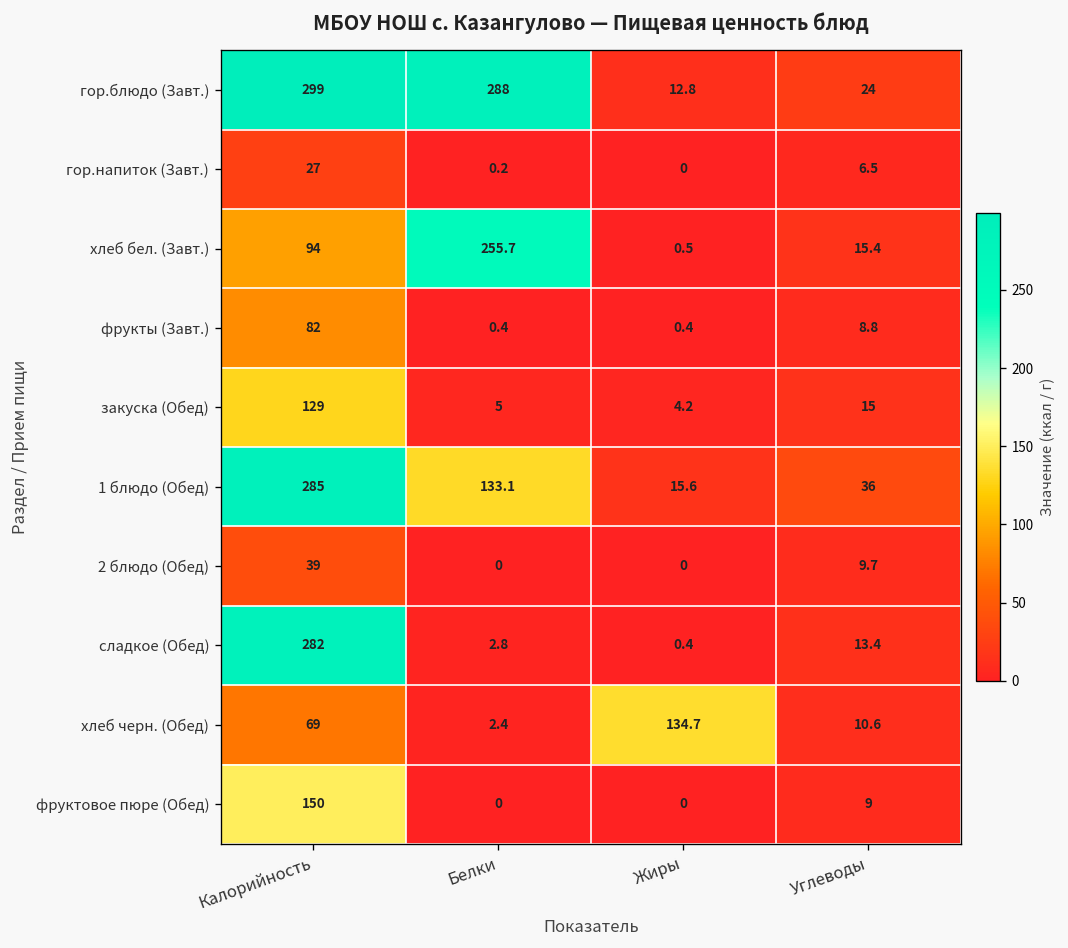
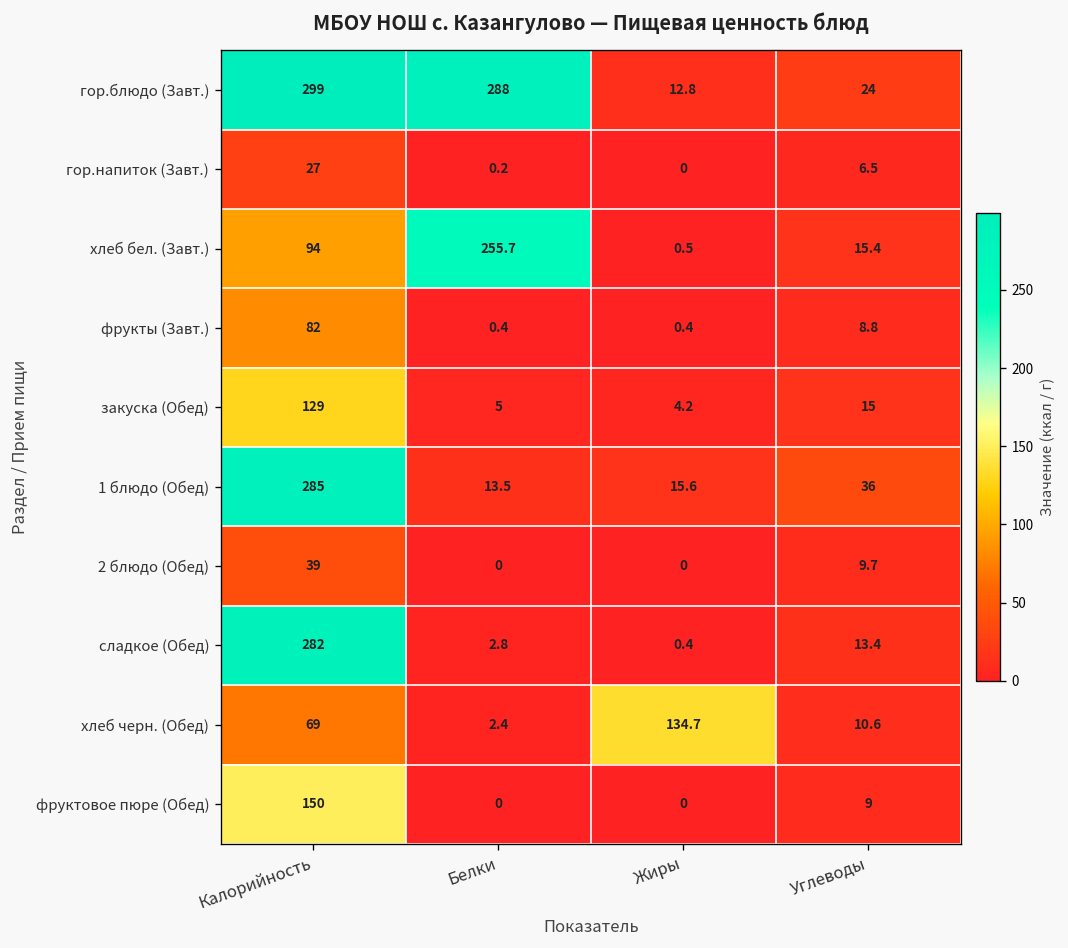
  {
    "гор.блюдо (Завт.)": {
      "Калорийность": 299,
      "Белки": 288,
      "Жиры": 12.8,
      "Углеводы": 24
    },
    "гор.напиток (Завт.)": {
      "Калорийность": 27,
      "Белки": 0.2,
      "Жиры": 0,
      "Углеводы": 6.5
    },
    "хлеб бел. (Завт.)": {
      "Калорийность": 94,
      "Белки": 255.7,
      "Жиры": 0.5,
      "Углеводы": 15.4
    },
    "фрукты (Завт.)": {
      "Калорийность": 82,
      "Белки": 0.4,
      "Жиры": 0.4,
      "Углеводы": 8.8
    },
    "закуска (Обед)": {
      "Калорийность": 129,
      "Белки": 5,
      "Жиры": 4.2,
      "Углеводы": 15
    },
    "1 блюдо (Обед)": {
      "Калорийность": 285,
-     "Белки": 133.1,
+     "Белки": 13.5,
      "Жиры": 15.6,
      "Углеводы": 36
    },
    "2 блюдо (Обед)": {
      "Калорийность": 39,
      "Белки": 0,
      "Жиры": 0,
      "Углеводы": 9.7
    },
    "сладкое (Обед)": {
      "Калорийность": 282,
      "Белки": 2.8,
      "Жиры": 0.4,
      "Углеводы": 13.4
    },
    "хлеб черн. (Обед)": {
      "Калорийность": 69,
      "Белки": 2.4,
      "Жиры": 134.7,
      "Углеводы": 10.6
    },
    "фруктовое пюре (Обед)": {
      "Калорийность": 150,
      "Белки": 0,
      "Жиры": 0,
      "Углеводы": 9
    }
  }
